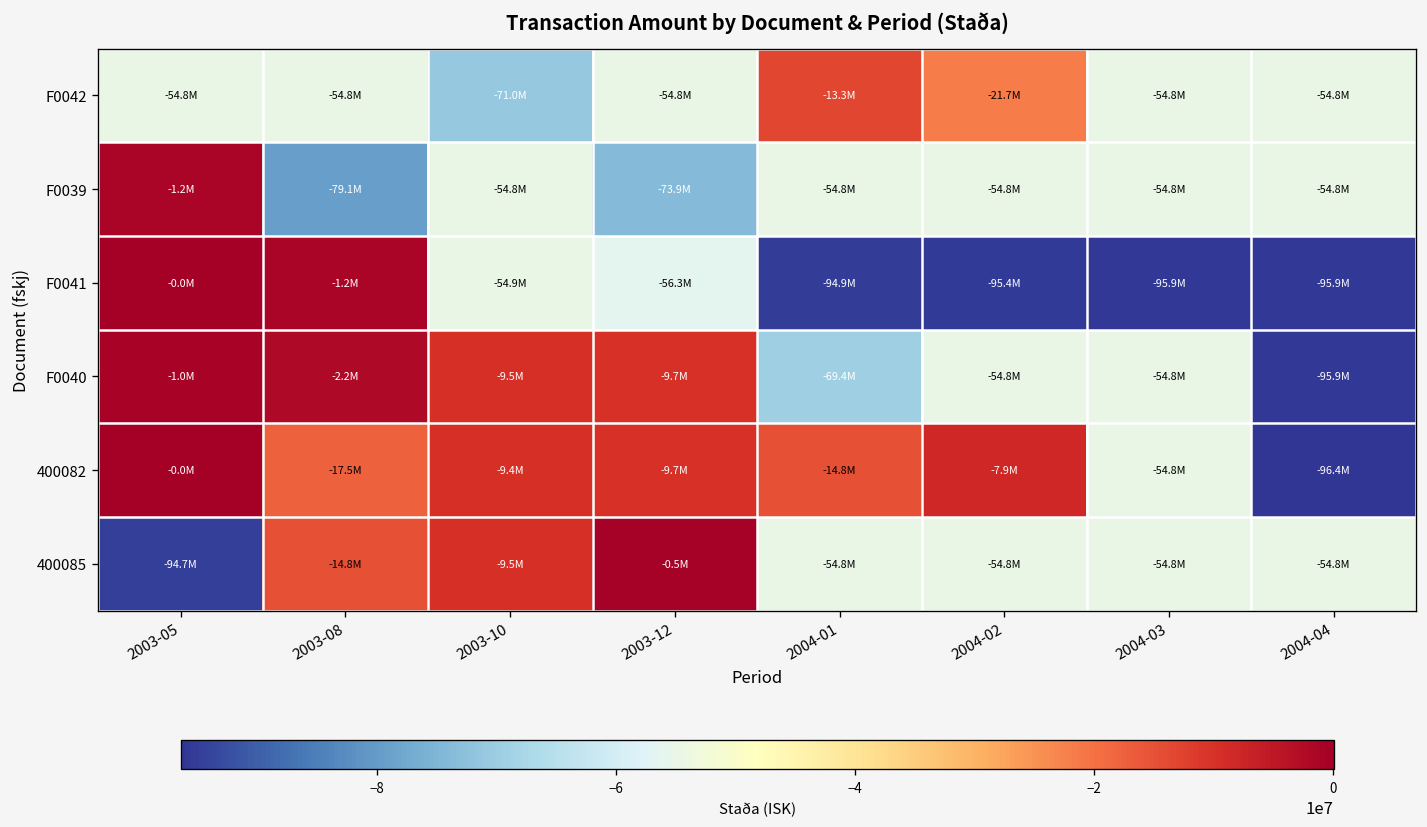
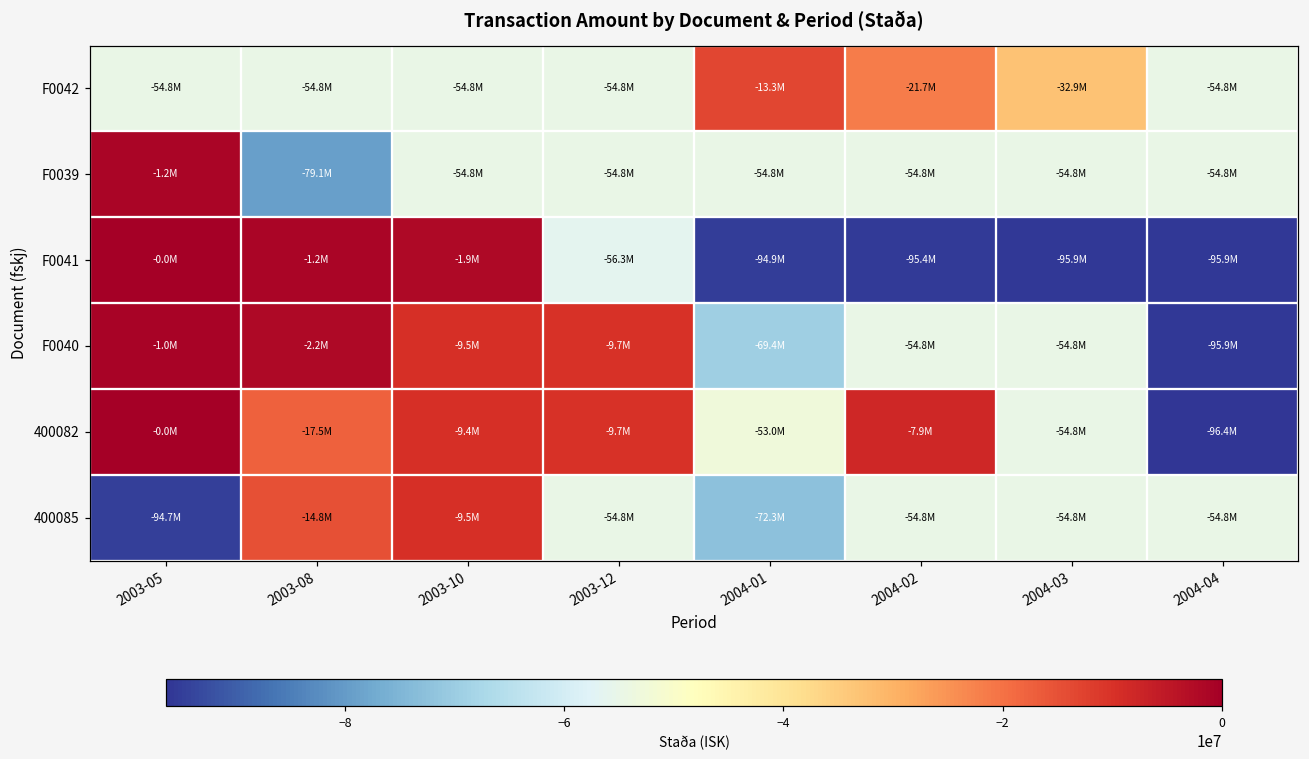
  {
    "F0042": {
      "2003-05": "-54.8M",
      "2003-08": "-54.8M",
-     "2003-10": "-71.0M",
+     "2003-10": "-54.8M",
      "2003-12": "-54.8M",
      "2004-01": "-13.3M",
      "2004-02": "-21.7M",
-     "2004-03": "-54.8M",
+     "2004-03": "-32.9M",
      "2004-04": "-54.8M"
    },
    "F0039": {
      "2003-05": "-1.2M",
      "2003-08": "-79.1M",
      "2003-10": "-54.8M",
-     "2003-12": "-73.9M",
+     "2003-12": "-54.8M",
      "2004-01": "-54.8M",
      "2004-02": "-54.8M",
      "2004-03": "-54.8M",
      "2004-04": "-54.8M"
    },
    "F0041": {
      "2003-05": "-0.0M",
      "2003-08": "-1.2M",
-     "2003-10": "-54.9M",
+     "2003-10": "-1.9M",
      "2003-12": "-56.3M",
      "2004-01": "-94.9M",
      "2004-02": "-95.4M",
      "2004-03": "-95.9M",
      "2004-04": "-95.9M"
    },
    "F0040": {
      "2003-05": "-1.0M",
      "2003-08": "-2.2M",
      "2003-10": "-9.5M",
      "2003-12": "-9.7M",
      "2004-01": "-69.4M",
      "2004-02": "-54.8M",
      "2004-03": "-54.8M",
      "2004-04": "-95.9M"
    },
    "400082": {
      "2003-05": "-0.0M",
      "2003-08": "-17.5M",
      "2003-10": "-9.4M",
      "2003-12": "-9.7M",
-     "2004-01": "-14.8M",
+     "2004-01": "-53.0M",
      "2004-02": "-7.9M",
      "2004-03": "-54.8M",
      "2004-04": "-96.4M"
    },
    "400085": {
      "2003-05": "-94.7M",
      "2003-08": "-14.8M",
      "2003-10": "-9.5M",
-     "2003-12": "-0.5M",
-     "2004-01": "-54.8M",
+     "2003-12": "-54.8M",
+     "2004-01": "-72.3M",
      "2004-02": "-54.8M",
      "2004-03": "-54.8M",
      "2004-04": "-54.8M"
    }
  }
